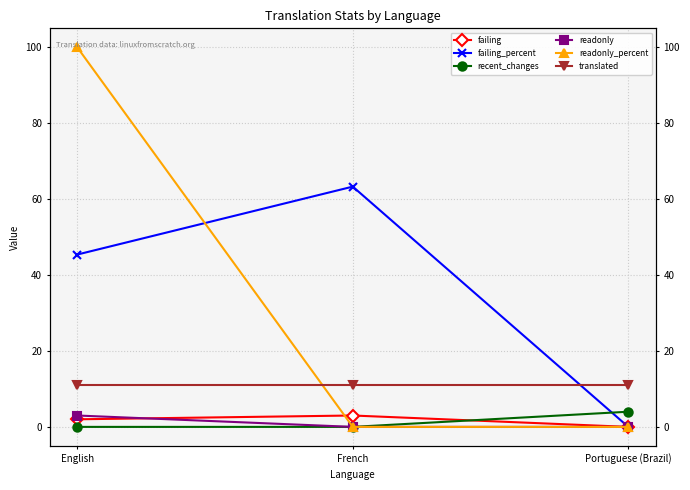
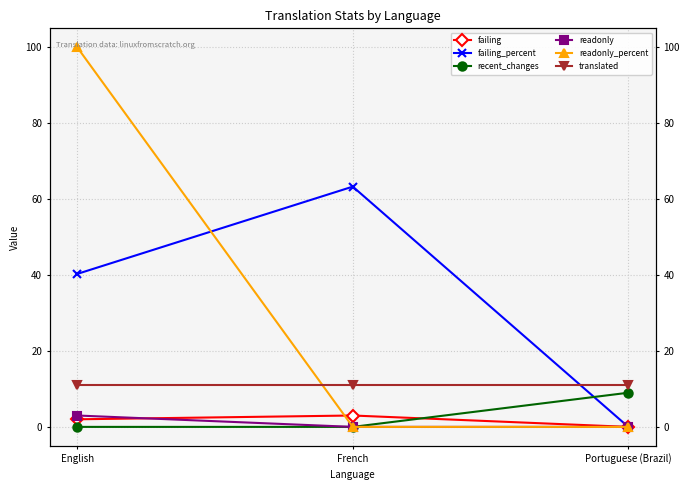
  {
    "failing": {
      "English": 2,
      "French": 3
    },
    "failing_percent": {
-     "English": 45,
+     "English": 40,
      "French": 63
    },
    "recent_changes": {
      "English": 0,
-     "Portuguese (Brazil)": 4
+     "Portuguese (Brazil)": 9
    },
    "readonly": {
      "English": 3
    },
    "readonly_percent": {
      "English": 100
    },
    "translated": {
      "English": 11,
      "French": 11,
      "Portuguese (Brazil)": 11
    }
  }
